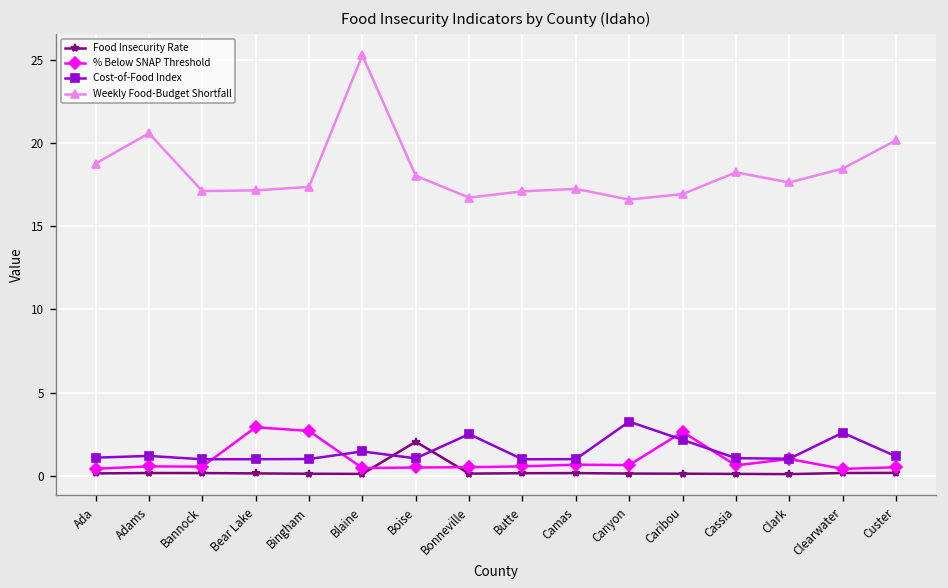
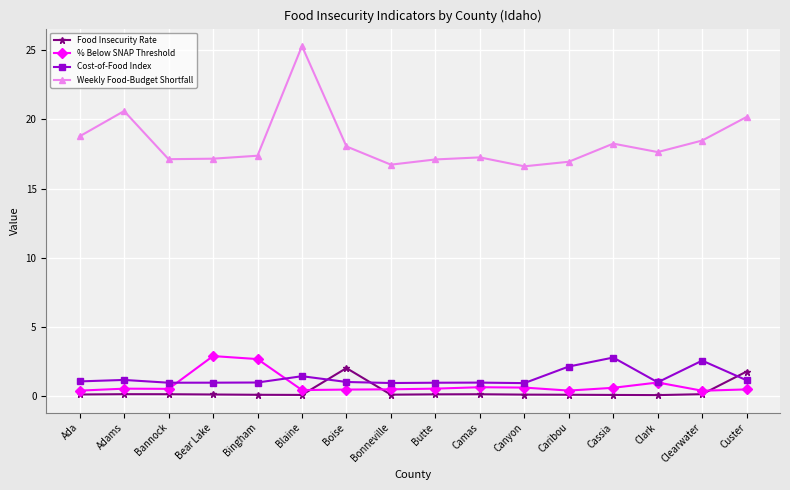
  {
    "Food Insecurity Rate": {
      "Ada": 0.1,
      "Adams": 0.2,
      "Bannock": 0.2,
      "Bear Lake": 0.1,
      "Bingham": 0.1,
      "Blaine": 0.1,
      "Boise": 2.0,
      "Bonneville": 0.1,
      "Butte": 0.1,
      "Camas": 0.2,
      "Canyon": 0.1,
      "Caribou": 0.1,
      "Cassia": 0.1,
      "Clark": 0.1,
      "Clearwater": 0.2,
-     "Custer": 0.2
+     "Custer": 1.8
    },
    "% Below SNAP Threshold": {
      "Ada": 0.4,
      "Adams": 0.6,
      "Bannock": 0.5,
      "Bear Lake": 2.9,
      "Bingham": 2.7,
      "Blaine": 0.5,
      "Boise": 0.5,
      "Bonneville": 0.5,
      "Butte": 0.6,
      "Camas": 0.7,
      "Canyon": 0.6,
-     "Caribou": 2.6,
+     "Caribou": 0.4,
      "Cassia": 0.6,
      "Clearwater": 0.4,
      "Custer": 0.5
    },
    "Cost-of-Food Index": {
      "Ada": 1.1,
      "Adams": 1.2,
      "Bannock": 1.0,
      "Bear Lake": 1.0,
      "Bingham": 1.0,
      "Blaine": 1.5,
      "Boise": 1.0,
-     "Bonneville": 2.5,
+     "Bonneville": 1.0,
      "Butte": 1.0,
      "Camas": 1.0,
-     "Canyon": 3.2,
+     "Canyon": 1.0,
      "Caribou": 2.2,
-     "Cassia": 1.0,
+     "Cassia": 2.8,
      "Clearwater": 2.6,
      "Custer": 1.2
    },
    "Weekly Food-Budget Shortfall": {
      "Ada": 18.8,
      "Adams": 20.6,
      "Bannock": 17.1,
      "Bear Lake": 17.2,
      "Bingham": 17.4,
      "Blaine": 25.3,
      "Boise": 18.0,
      "Bonneville": 16.7,
      "Butte": 17.1,
      "Camas": 17.3,
      "Canyon": 16.6,
      "Caribou": 16.9,
      "Cassia": 18.2,
      "Clark": 17.6,
      "Clearwater": 18.5,
      "Custer": 20.2
    }
  }
